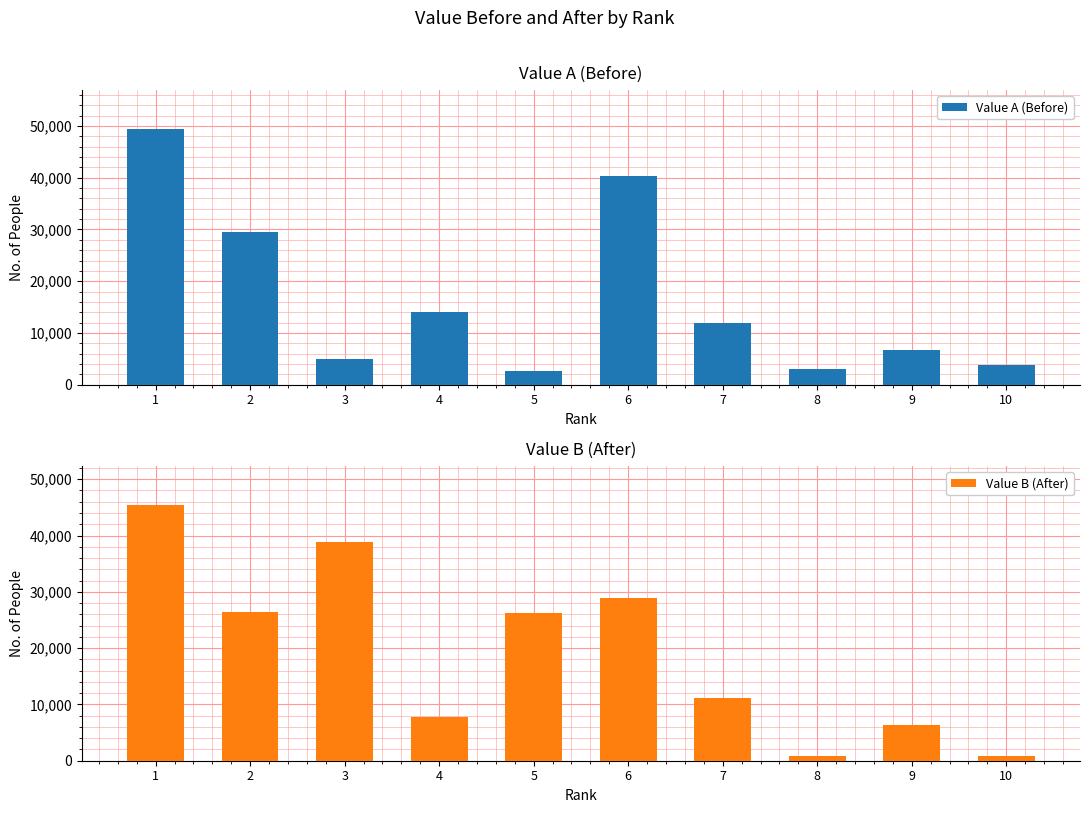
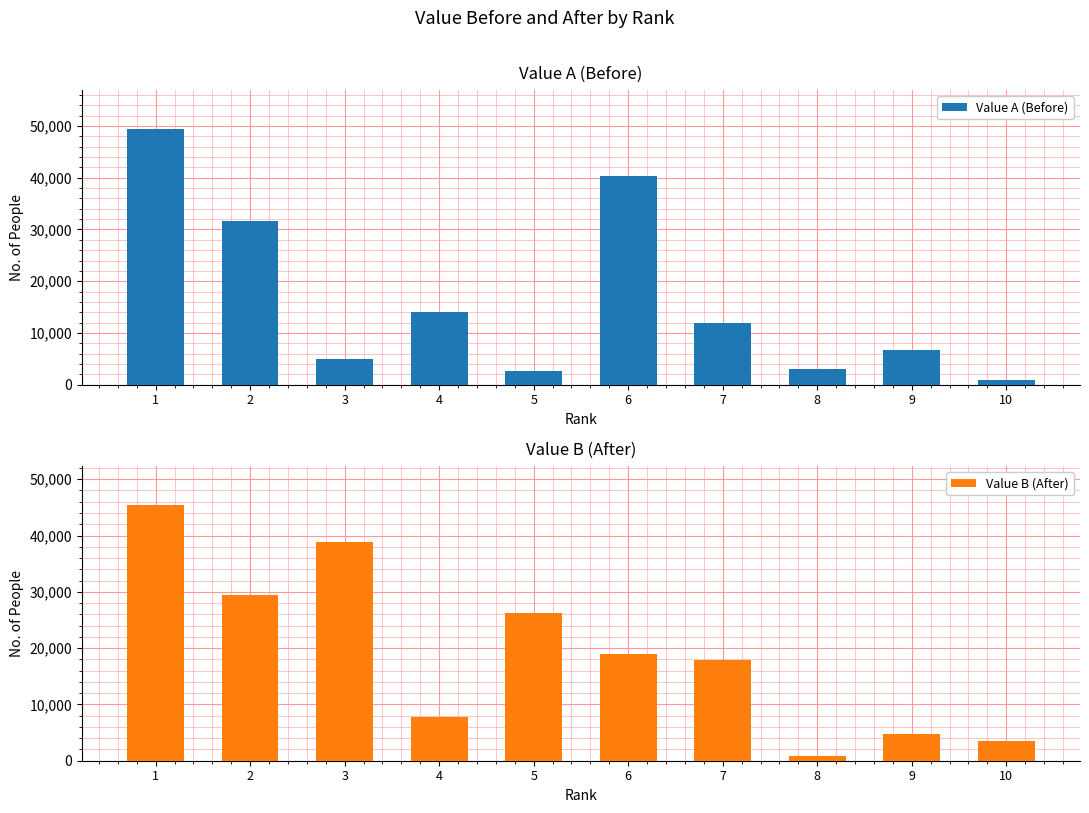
  {
    "Value A (Before)": {
      "1": "50,000",
-     "2": "29,000",
+     "2": "32,000",
      "3": "5,000",
      "4": "14,000",
      "5": "3,000",
      "6": "40,000",
      "7": "12,000",
      "8": "3,000",
      "9": "7,000",
-     "10": "4,000"
+     "10": "1,000"
    },
    "Value B (After)": {
      "1": "46,000",
-     "2": "26,000",
+     "2": "29,000",
      "3": "39,000",
      "4": "8,000",
      "5": "26,000",
-     "6": "29,000",
-     "7": "11,000",
+     "6": "19,000",
+     "7": "18,000",
      "8": "1,000",
-     "9": "6,000",
-     "10": "1,000"
+     "9": "5,000",
+     "10": "4,000"
    }
  }
